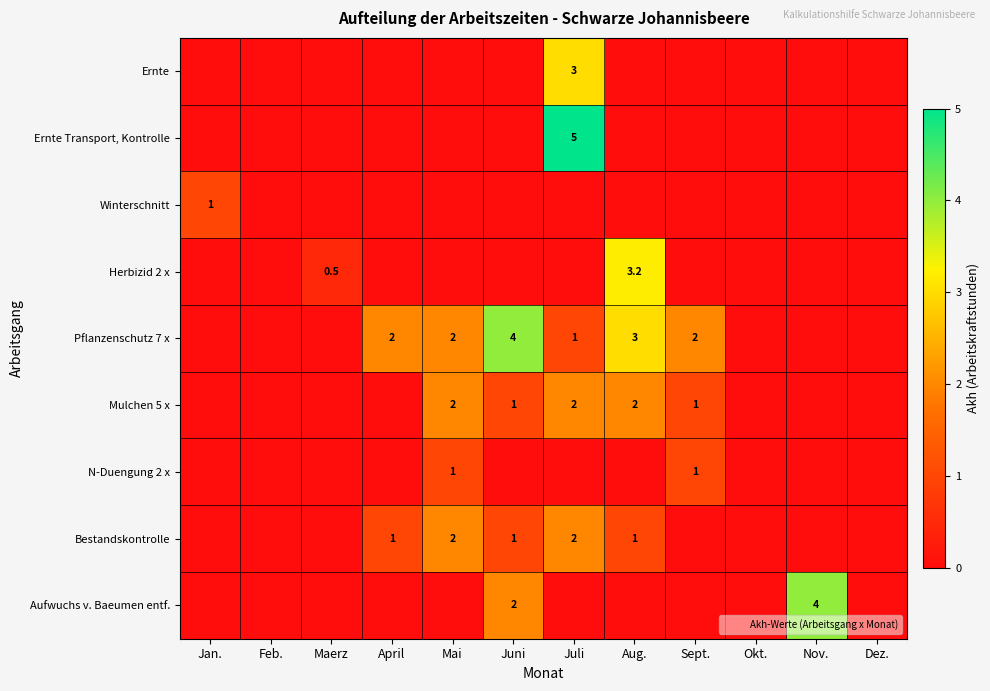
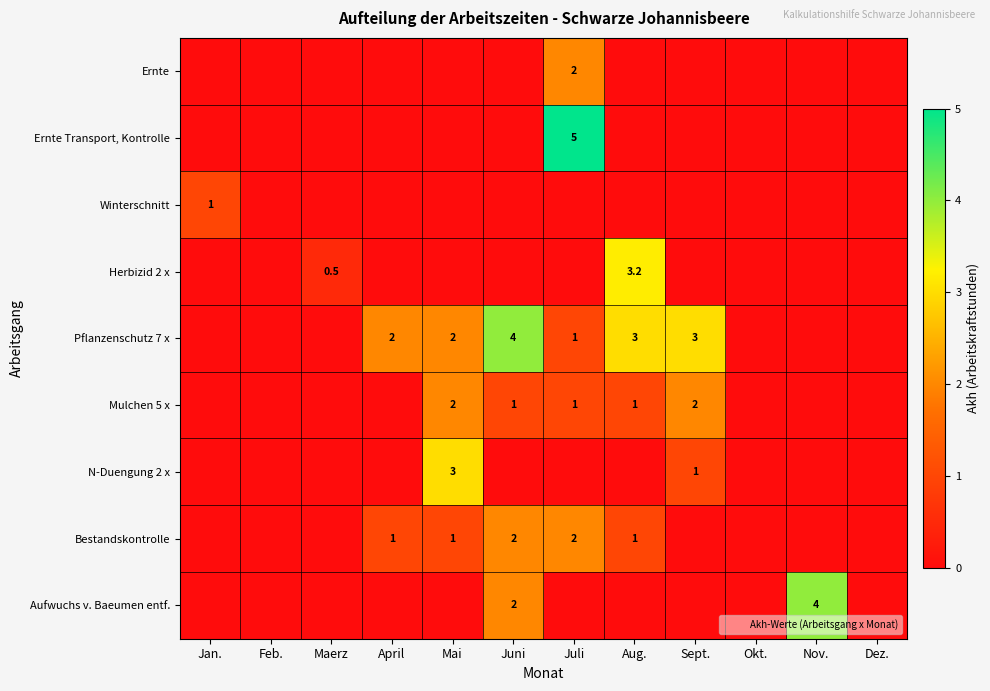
  {
    "Ernte": {
-     "Juli": 3
+     "Juli": 2
    },
    "Ernte Transport, Kontrolle": {
      "Juli": 5
    },
    "Winterschnitt": {
      "Jan.": 1
    },
    "Herbizid 2 x": {
      "Maerz": 0.5,
      "Aug.": 3.2
    },
    "Pflanzenschutz 7 x": {
      "April": 2,
      "Mai": 2,
      "Juni": 4,
      "Juli": 1,
      "Aug.": 3,
-     "Sept.": 2
+     "Sept.": 3
    },
    "Mulchen 5 x": {
      "Mai": 2,
      "Juni": 1,
-     "Juli": 2,
-     "Aug.": 2,
-     "Sept.": 1
+     "Juli": 1,
+     "Aug.": 1,
+     "Sept.": 2
    },
    "N-Duengung 2 x": {
-     "Mai": 1,
+     "Mai": 3,
      "Sept.": 1
    },
    "Bestandskontrolle": {
      "April": 1,
-     "Mai": 2,
-     "Juni": 1,
+     "Mai": 1,
+     "Juni": 2,
      "Juli": 2,
      "Aug.": 1
    },
    "Aufwuchs v. Baeumen entf.": {
      "Juni": 2,
      "Nov.": 4
    }
  }
